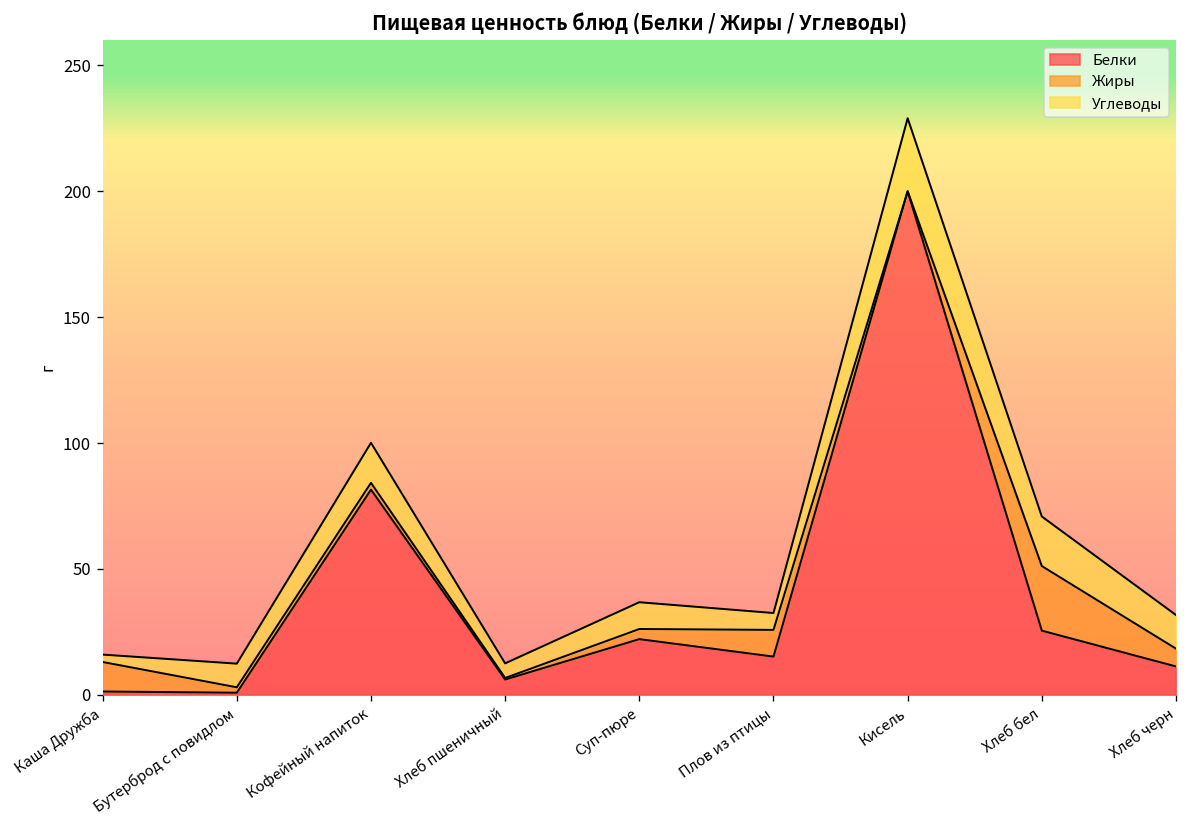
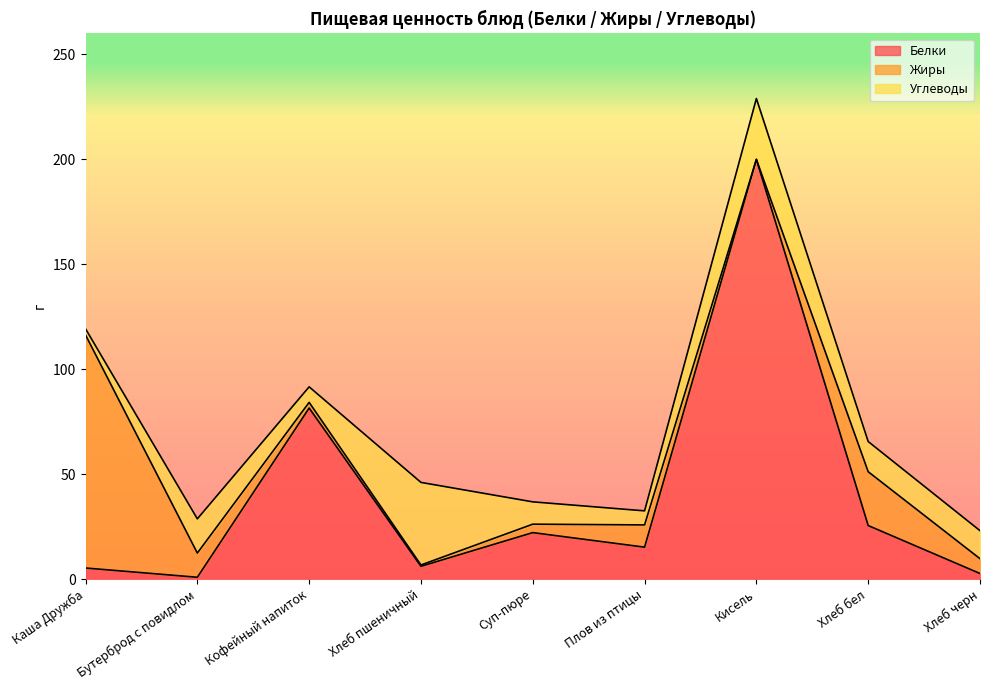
  {
    "Белки": {
-     "Каша Дружба": 1,
+     "Каша Дружба": 5,
      "Бутерброд с повидлом": 1,
      "Кофейный напиток": 82,
      "Суп-пюре": 22,
      "Плов из птицы": 15,
      "Хлеб бел": 26,
-     "Хлеб черн": 11
+     "Хлеб черн": 3
    },
    "Жиры": {
-     "Каша Дружба": 12,
-     "Бутерброд с повидлом": 2,
+     "Каша Дружба": 111,
+     "Бутерброд с повидлом": 12,
      "Кофейный напиток": 3,
      "Суп-пюре": 4,
      "Плов из птицы": 11,
      "Хлеб бел": 26,
      "Хлеб черн": 7
    },
    "Углеводы": {
      "Каша Дружба": 3,
-     "Бутерброд с повидлом": 9,
-     "Кофейный напиток": 16,
-     "Хлеб пшеничный": 6,
+     "Бутерброд с повидлом": 16,
+     "Кофейный напиток": 7,
+     "Хлеб пшеничный": 39,
      "Суп-пюре": 11,
      "Плов из птицы": 7,
      "Кисель": 29,
-     "Хлеб бел": 20,
+     "Хлеб бел": 14,
      "Хлеб черн": 13
    }
  }
